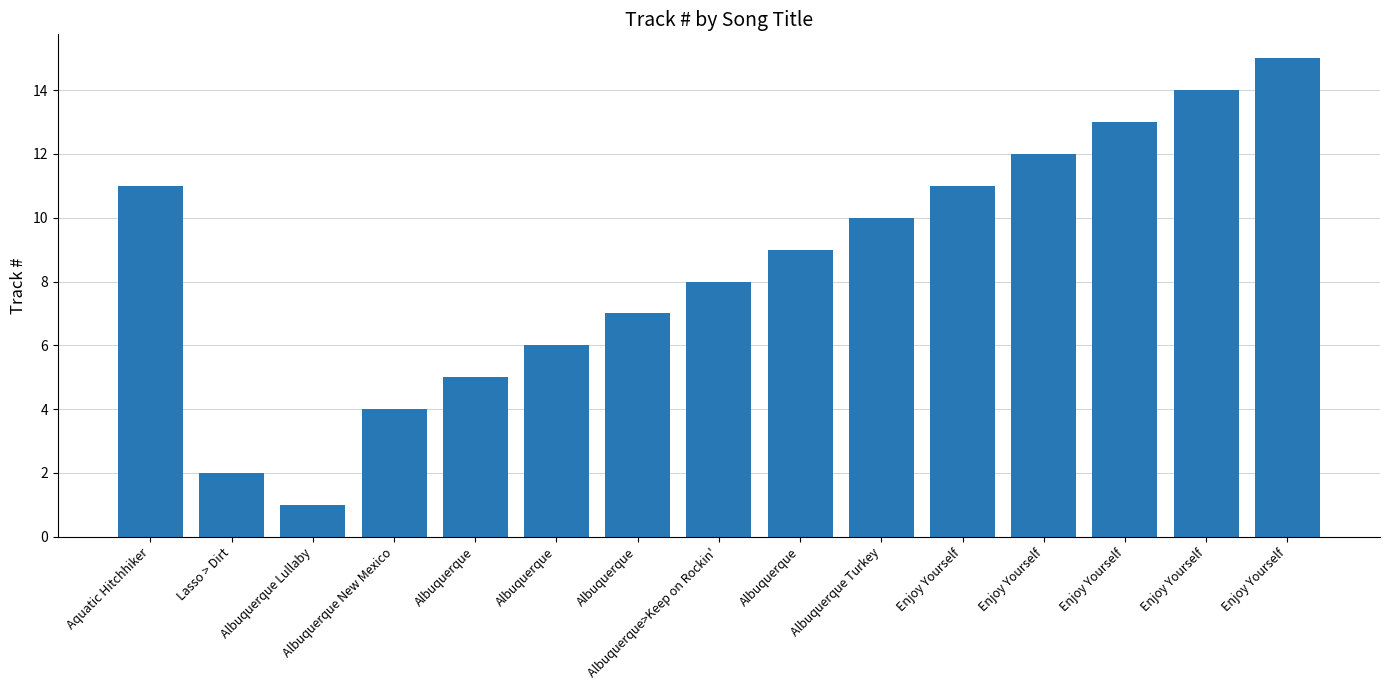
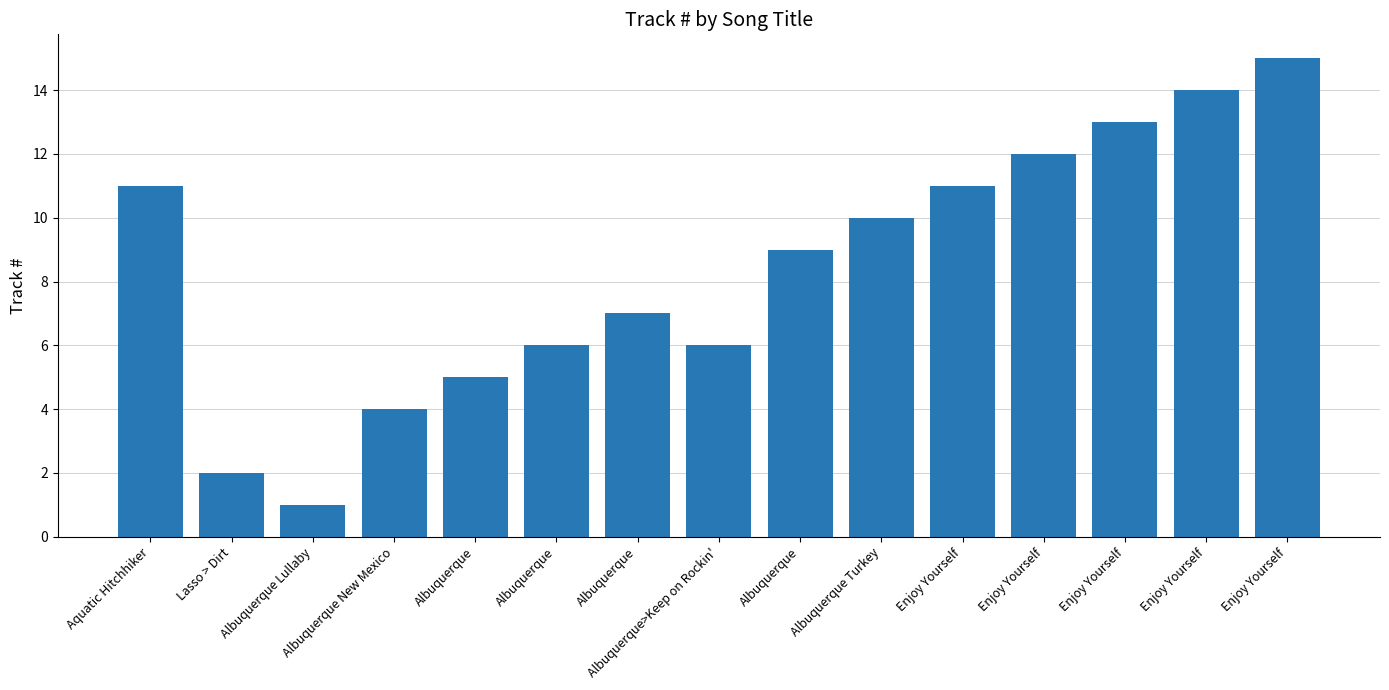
  {
    "Aquatic Hitchhiker": 11,
    "Lasso > Dirt": 2,
    "Albuquerque Lullaby": 1,
    "Albuquerque New Mexico": 4,
-   "Albuquerque>Keep on Rockin'": 8,
+   "Albuquerque>Keep on Rockin'": 6,
    "Albuquerque Turkey": 10
  }
